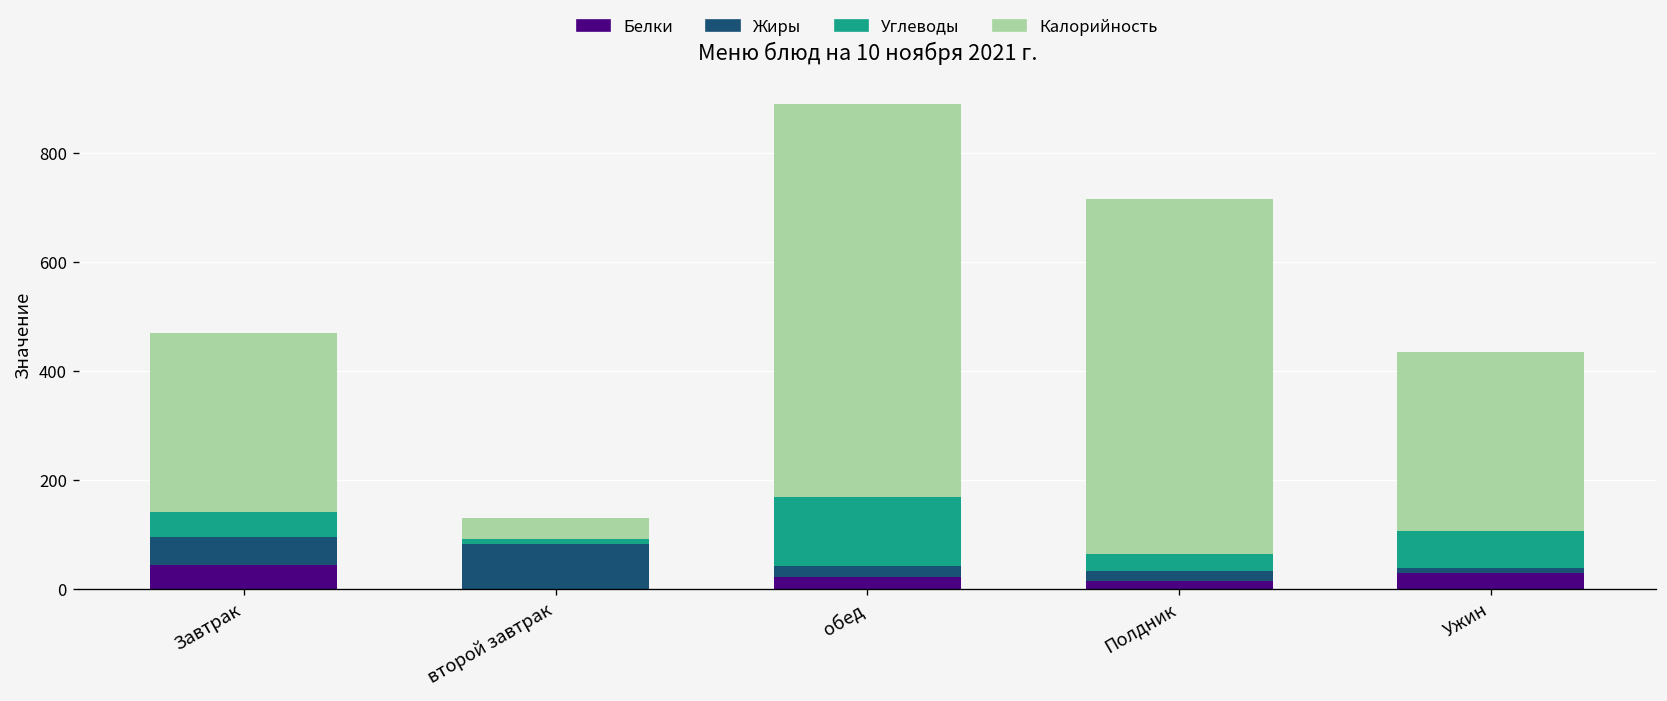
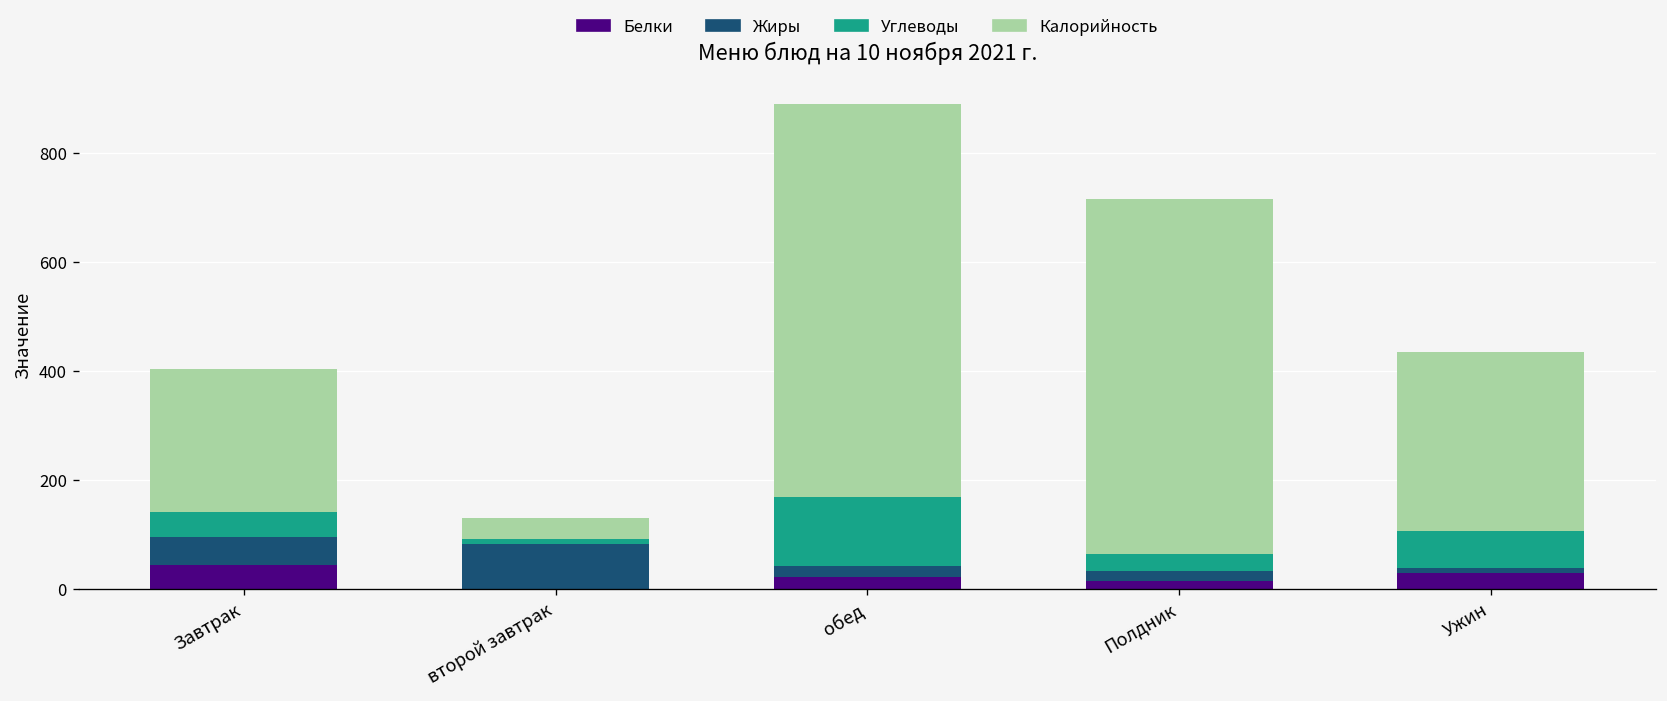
  {
    "Белки": {
      "Завтрак": 40,
      "обед": 20,
      "Полдник": 20,
      "Ужин": 30
    },
    "Жиры": {
      "Завтрак": 50,
      "второй завтрак": 80,
      "обед": 20,
      "Полдник": 20,
      "Ужин": 10
    },
    "Углеводы": {
      "Завтрак": 50,
      "второй завтрак": 10,
      "обед": 130,
      "Полдник": 30,
      "Ужин": 70
    },
    "Калорийность": {
-     "Завтрак": 330,
+     "Завтрак": 260,
      "второй завтрак": 40,
      "обед": 720,
      "Полдник": 650,
      "Ужин": 330
    }
  }
